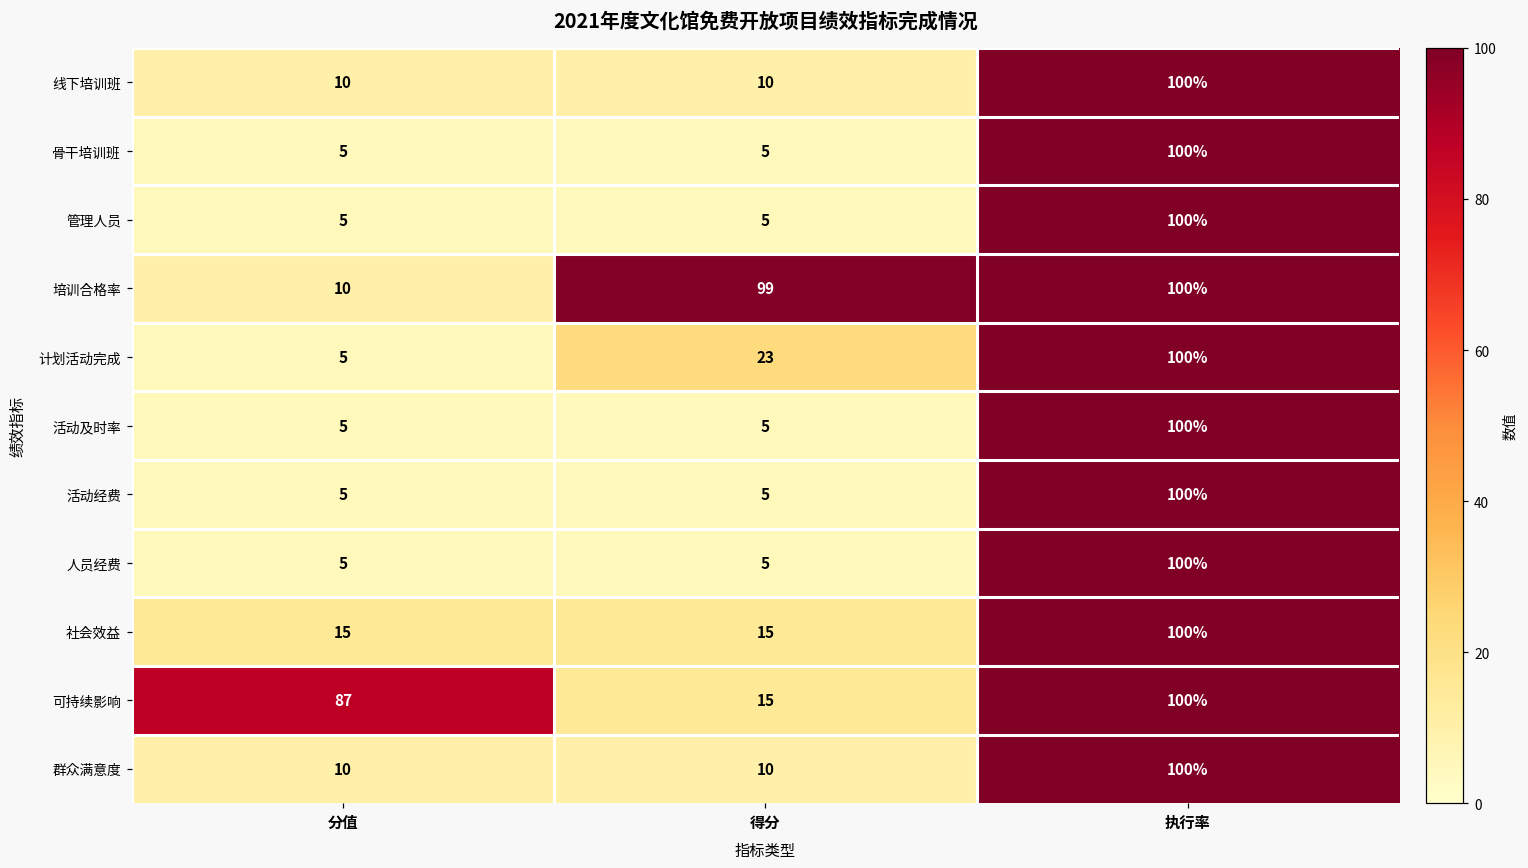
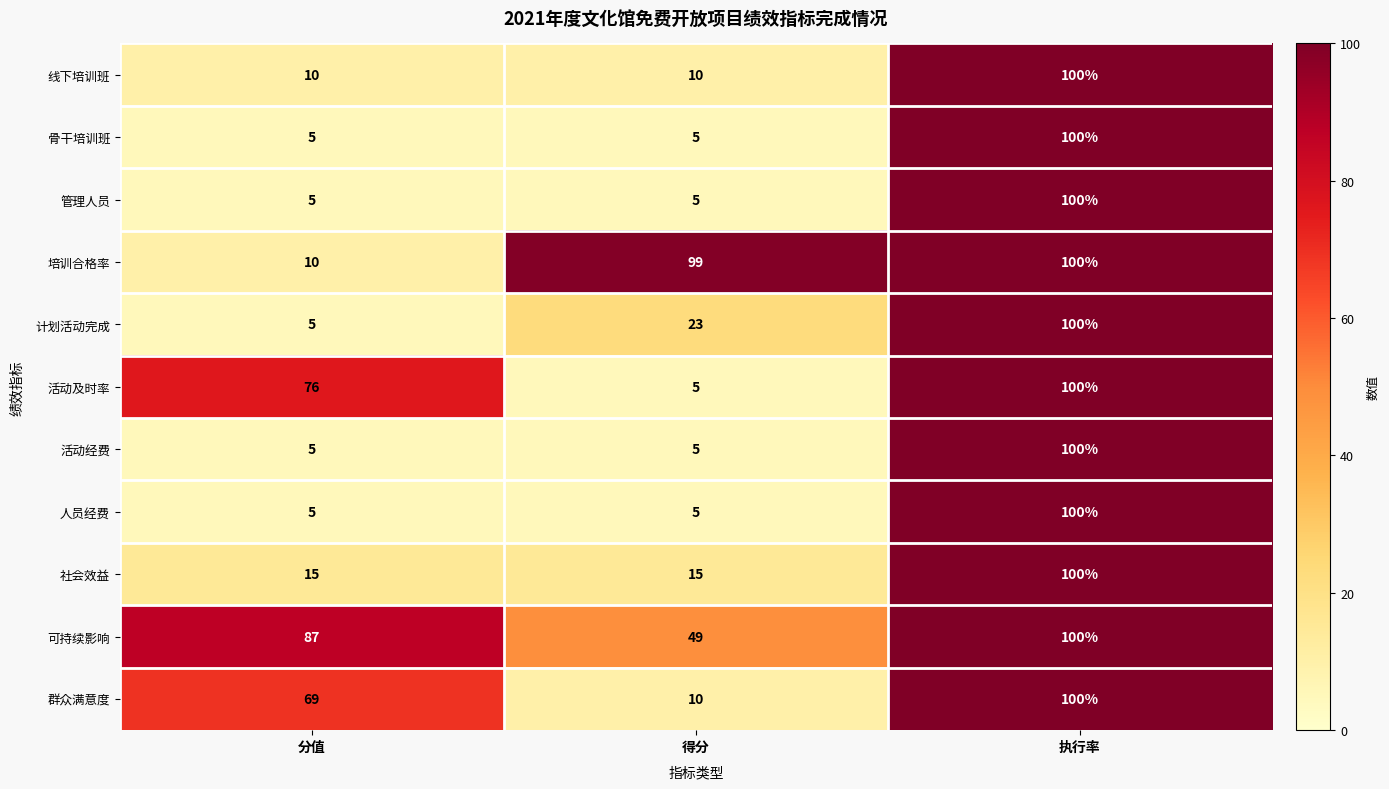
  {
    "线下培训班": {
      "分值": "10",
      "得分": "10",
      "执行率": "100%"
    },
    "骨干培训班": {
      "分值": "5",
      "得分": "5",
      "执行率": "100%"
    },
    "管理人员": {
      "分值": "5",
      "得分": "5",
      "执行率": "100%"
    },
    "培训合格率": {
      "分值": "10",
      "得分": "99",
      "执行率": "100%"
    },
    "计划活动完成": {
      "分值": "5",
      "得分": "23",
      "执行率": "100%"
    },
    "活动及时率": {
-     "分值": "5",
+     "分值": "76",
      "得分": "5",
      "执行率": "100%"
    },
    "活动经费": {
      "分值": "5",
      "得分": "5",
      "执行率": "100%"
    },
    "人员经费": {
      "分值": "5",
      "得分": "5",
      "执行率": "100%"
    },
    "社会效益": {
      "分值": "15",
      "得分": "15",
      "执行率": "100%"
    },
    "可持续影响": {
      "分值": "87",
-     "得分": "15",
+     "得分": "49",
      "执行率": "100%"
    },
    "群众满意度": {
-     "分值": "10",
+     "分值": "69",
      "得分": "10",
      "执行率": "100%"
    }
  }
